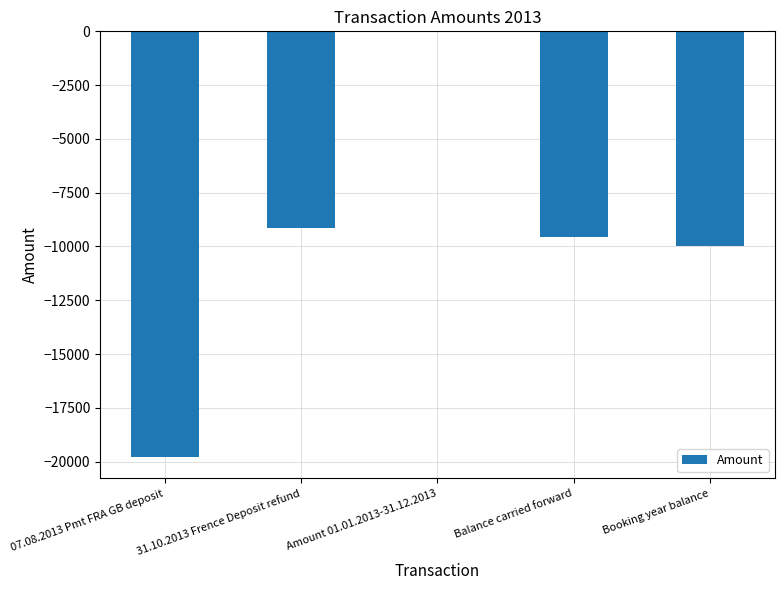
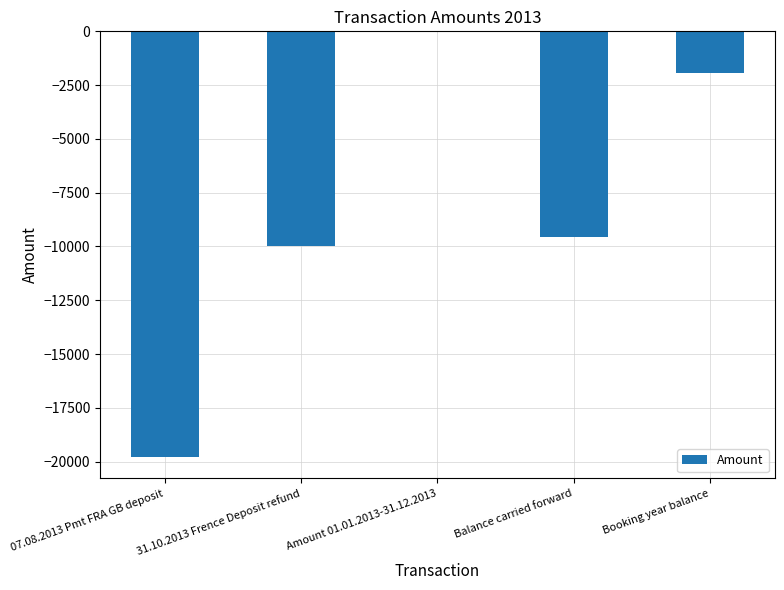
  {
    "07.08.2013 Pmt FRA GB deposit": -19800,
-   "31.10.2013 Frence Deposit refund": -9100,
+   "31.10.2013 Frence Deposit refund": -10000,
    "Amount 01.01.2013-31.12.2013": 0,
    "Balance carried forward": -9500,
-   "Booking year balance": -10000
+   "Booking year balance": -1900
  }
